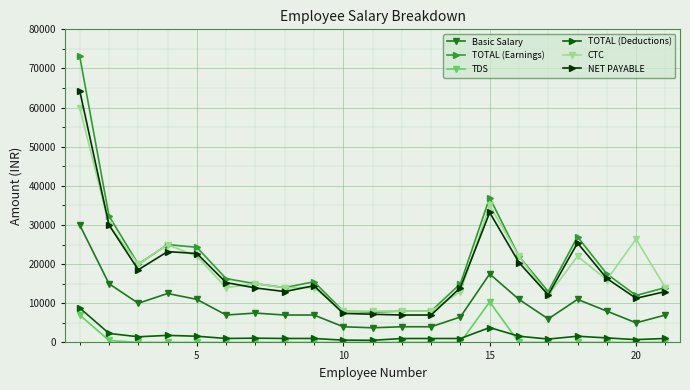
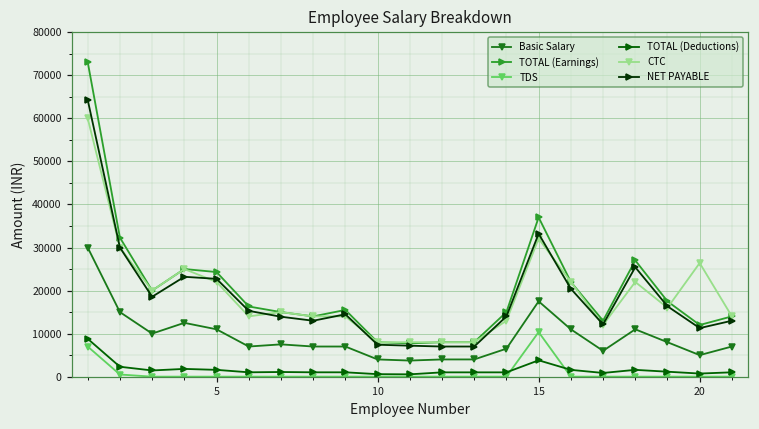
  {
    "TDS": {
      "5": 0,
      "15": 10000,
      "20": 0
    },
    "CTC": {
      "5": 22000,
-     "15": 35000,
+     "15": 32000,
      "20": 26000
    }
  }
